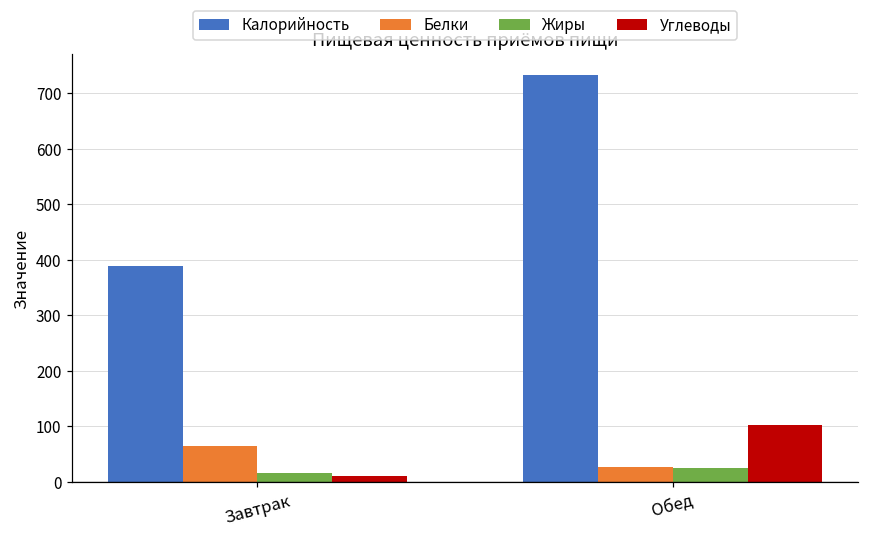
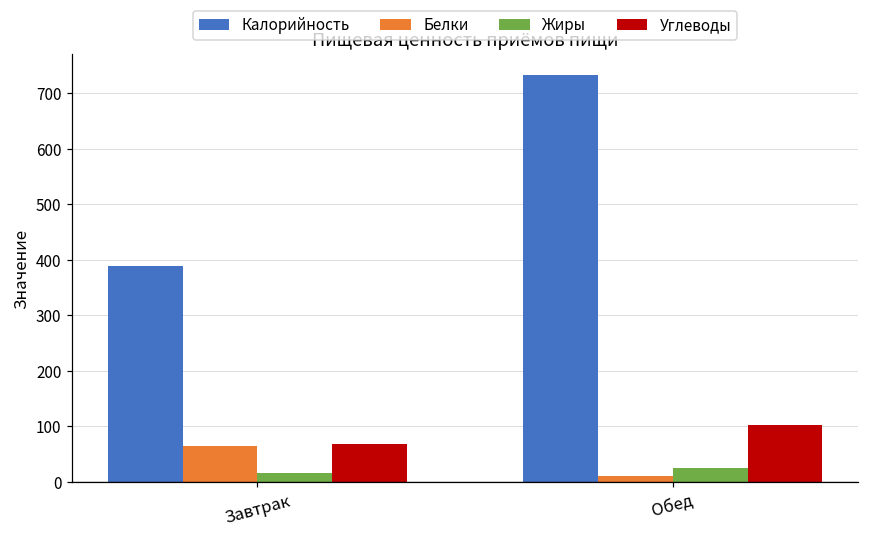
  {
    "Калорийность": {
      "Завтрак": 390,
      "Обед": 730
    },
    "Белки": {
      "Завтрак": 60,
-     "Обед": 30
+     "Обед": 10
    },
    "Жиры": {
      "Завтрак": 20,
      "Обед": 30
    },
    "Углеводы": {
-     "Завтрак": 10,
+     "Завтрак": 70,
      "Обед": 100
    }
  }
